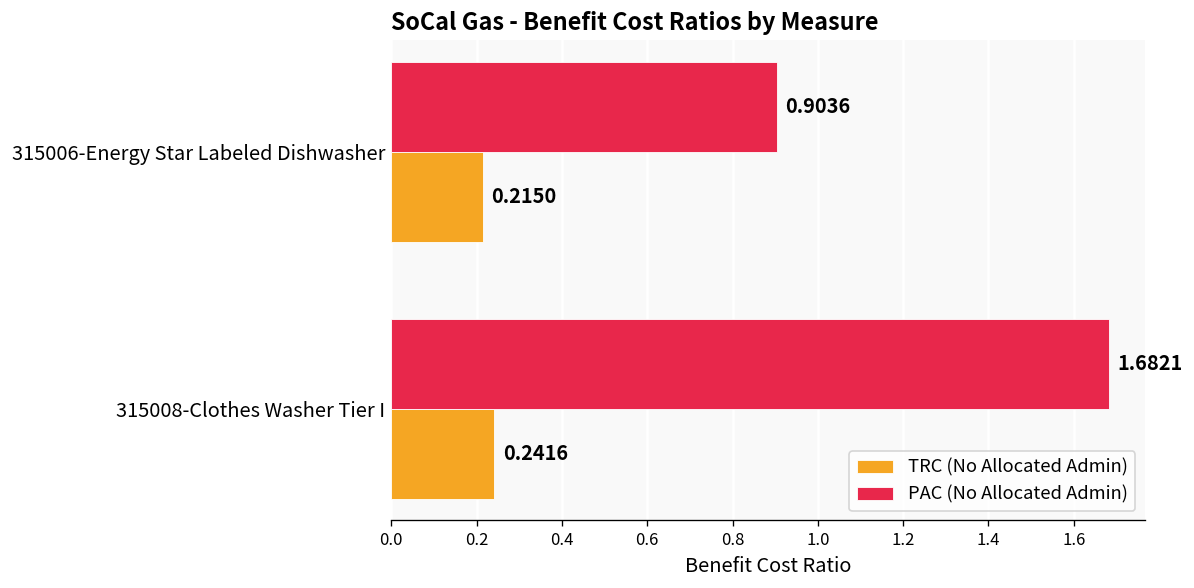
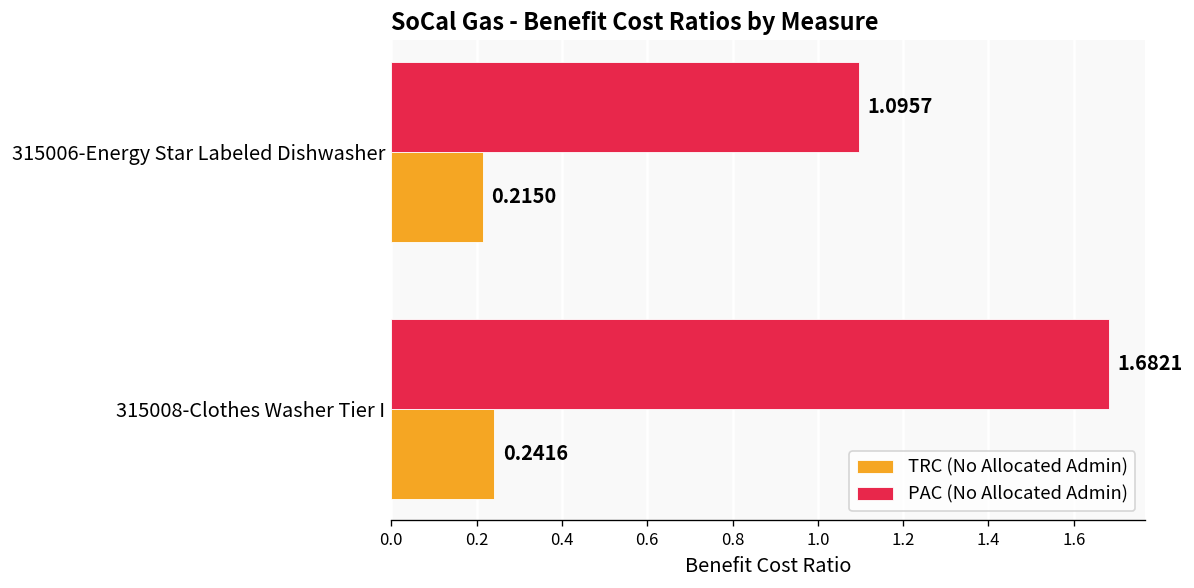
  {
    "TRC (No Allocated Admin)": {
      "315006-Energy Star Labeled Dishwasher": 0.2150,
      "315008-Clothes Washer Tier I": 0.2416
    },
    "PAC (No Allocated Admin)": {
-     "315006-Energy Star Labeled Dishwasher": 0.9036,
+     "315006-Energy Star Labeled Dishwasher": 1.0957,
      "315008-Clothes Washer Tier I": 1.6821
    }
  }
